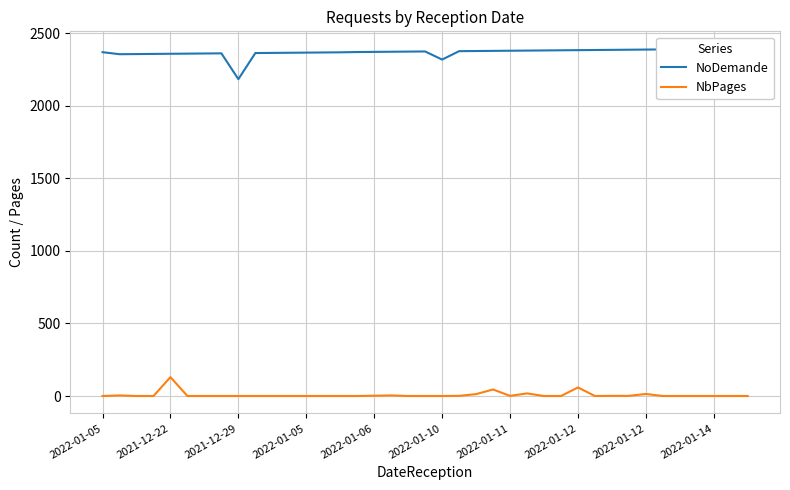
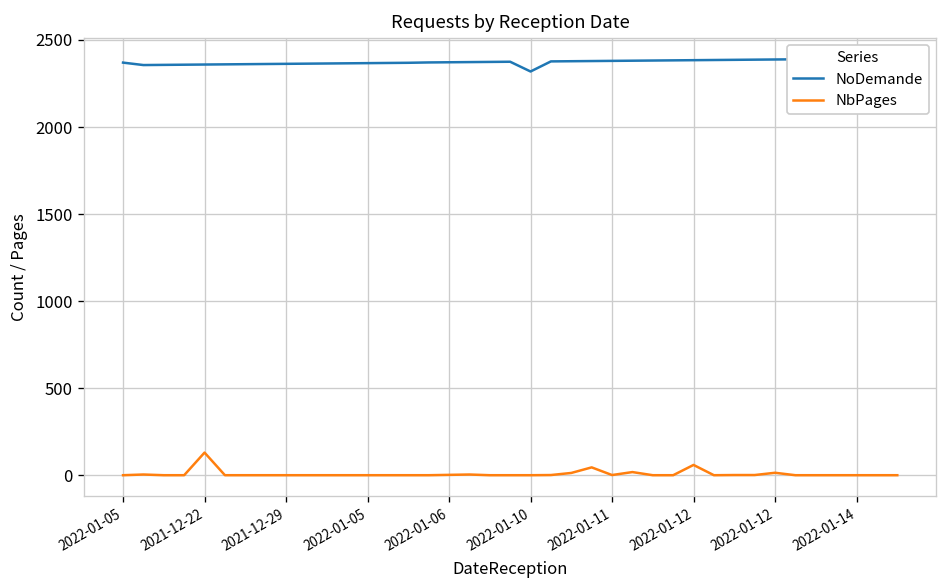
  {
    "NoDemande": {
-     "2021-12-29": 2180,
+     "2021-12-29": 2360,
      "2022-01-10": 2320
    },
    "NbPages": {
      "2021-12-29": 0,
      "2022-01-10": 0
    }
  }
